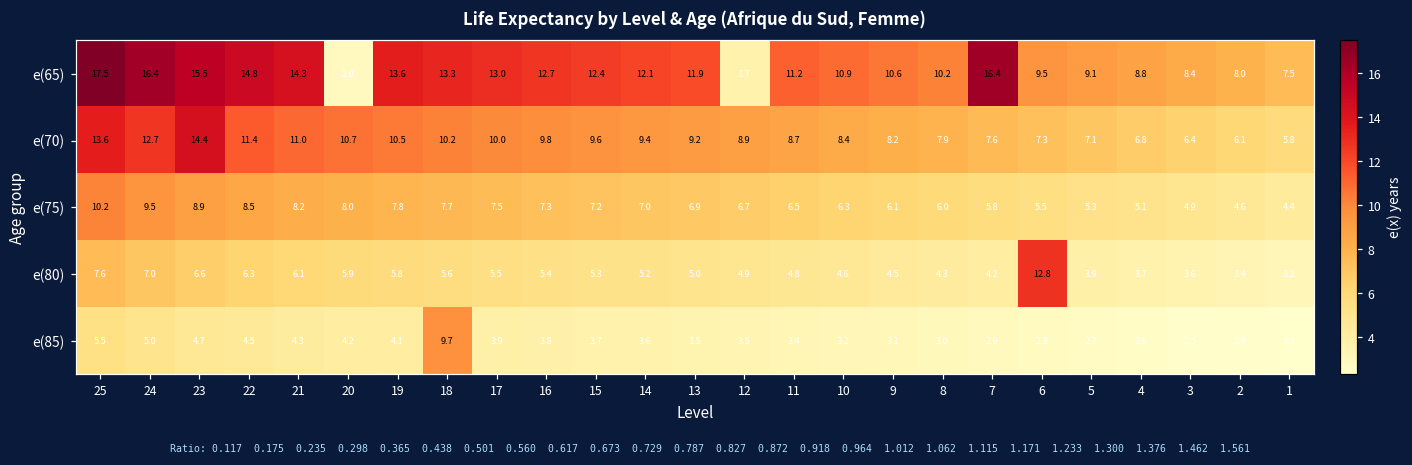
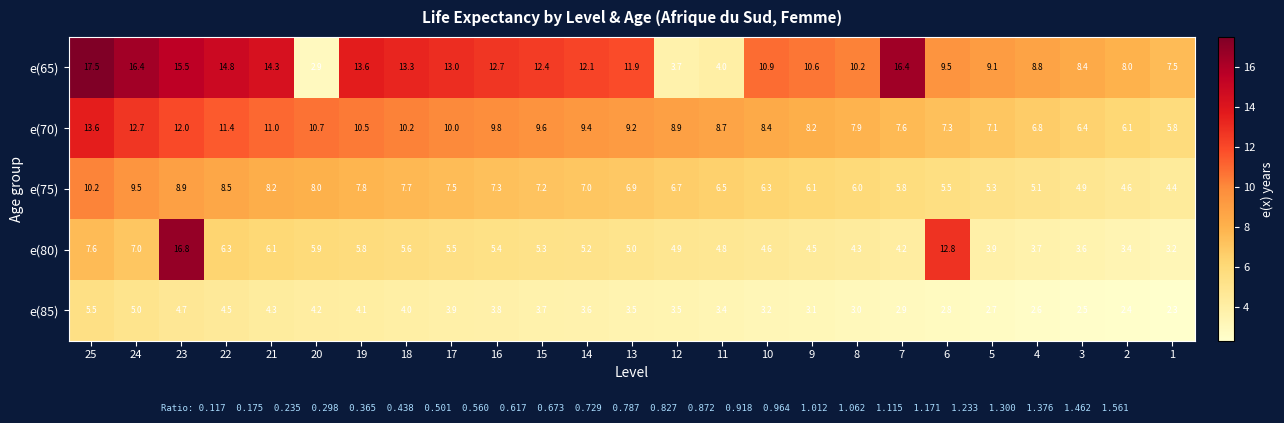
  {
    "e(65)": {
      "25": 17.5,
      "24": 16.4,
      "23": 15.5,
      "22": 14.8,
      "21": 14.3,
      "20": 2.9,
      "19": 13.6,
      "18": 13.3,
      "17": 13.0,
      "16": 12.7,
      "15": 12.4,
      "14": 12.1,
      "13": 11.9,
      "12": 3.7,
-     "11": 11.2,
+     "11": 4.0,
      "10": 10.9,
      "9": 10.6,
      "8": 10.2,
      "7": 16.4,
      "6": 9.5,
      "5": 9.1,
      "4": 8.8,
      "3": 8.4,
      "2": 8.0,
      "1": 7.5
    },
    "e(70)": {
      "25": 13.6,
      "24": 12.7,
-     "23": 14.4,
+     "23": 12.0,
      "22": 11.4,
      "21": 11.0,
      "20": 10.7,
      "19": 10.5,
      "18": 10.2,
      "17": 10.0,
      "16": 9.8,
      "15": 9.6,
      "14": 9.4,
      "13": 9.2,
      "12": 8.9,
      "11": 8.7,
      "10": 8.4,
      "9": 8.2,
      "8": 7.9,
      "7": 7.6,
      "6": 7.3,
      "5": 7.1,
      "4": 6.8,
      "3": 6.4,
      "2": 6.1,
      "1": 5.8
    },
    "e(75)": {
      "25": 10.2,
      "24": 9.5,
      "23": 8.9,
      "22": 8.5,
      "21": 8.2,
      "20": 8.0,
      "19": 7.8,
      "18": 7.7,
      "17": 7.5,
      "16": 7.3,
      "15": 7.2,
      "14": 7.0,
      "13": 6.9,
      "12": 6.7,
      "11": 6.5,
      "10": 6.3,
      "9": 6.1,
      "8": 6.0,
      "7": 5.8,
      "6": 5.5,
      "5": 5.3,
      "4": 5.1,
      "3": 4.9,
      "2": 4.6,
      "1": 4.4
    },
    "e(80)": {
      "25": 7.6,
      "24": 7.0,
-     "23": 6.6,
+     "23": 16.8,
      "22": 6.3,
      "21": 6.1,
      "20": 5.9,
      "19": 5.8,
      "18": 5.6,
      "17": 5.5,
      "16": 5.4,
      "15": 5.3,
      "14": 5.2,
      "13": 5.0,
      "12": 4.9,
      "11": 4.8,
      "10": 4.6,
      "9": 4.5,
      "8": 4.3,
      "7": 4.2,
      "6": 12.8,
      "5": 3.9,
      "4": 3.7,
      "3": 3.6,
      "2": 3.4,
      "1": 3.2
    },
    "e(85)": {
      "25": 5.5,
      "24": 5.0,
      "23": 4.7,
      "22": 4.5,
      "21": 4.3,
      "20": 4.2,
      "19": 4.1,
-     "18": 9.7,
+     "18": 4.0,
      "17": 3.9,
      "16": 3.8,
      "15": 3.7,
      "14": 3.6,
      "13": 3.5,
      "12": 3.5,
      "11": 3.4,
      "10": 3.2,
      "9": 3.1,
      "8": 3.0,
      "7": 2.9,
      "6": 2.8,
      "5": 2.7,
      "4": 2.6,
      "3": 2.5,
      "2": 2.4,
      "1": 2.3
    }
  }
